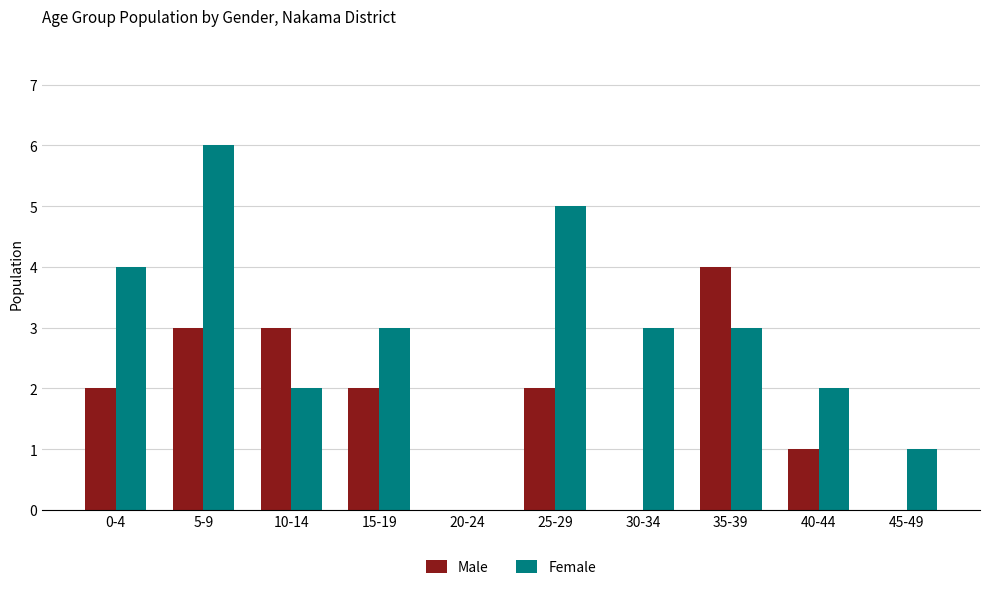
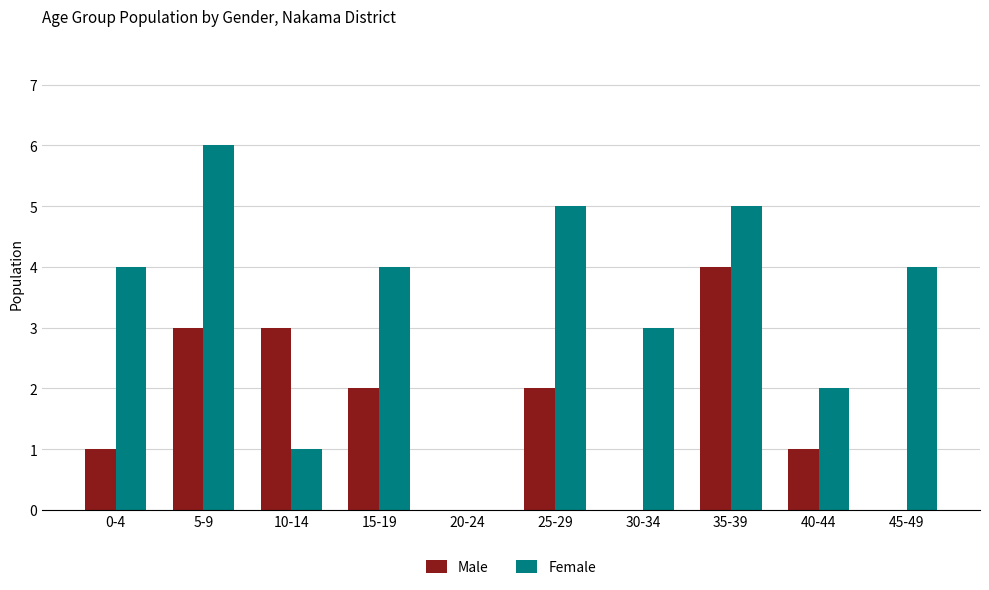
  {
    "Male": {
-     "0-4": 2,
+     "0-4": 1,
      "5-9": 3,
      "10-14": 3,
      "15-19": 2,
      "20-24": 0,
      "25-29": 2,
      "30-34": 0,
      "35-39": 4,
      "40-44": 1,
      "45-49": 0
    },
    "Female": {
      "0-4": 4,
      "5-9": 6,
-     "10-14": 2,
-     "15-19": 3,
+     "10-14": 1,
+     "15-19": 4,
      "20-24": 0,
      "25-29": 5,
      "30-34": 3,
-     "35-39": 3,
+     "35-39": 5,
      "40-44": 2,
-     "45-49": 1
+     "45-49": 4
    }
  }
